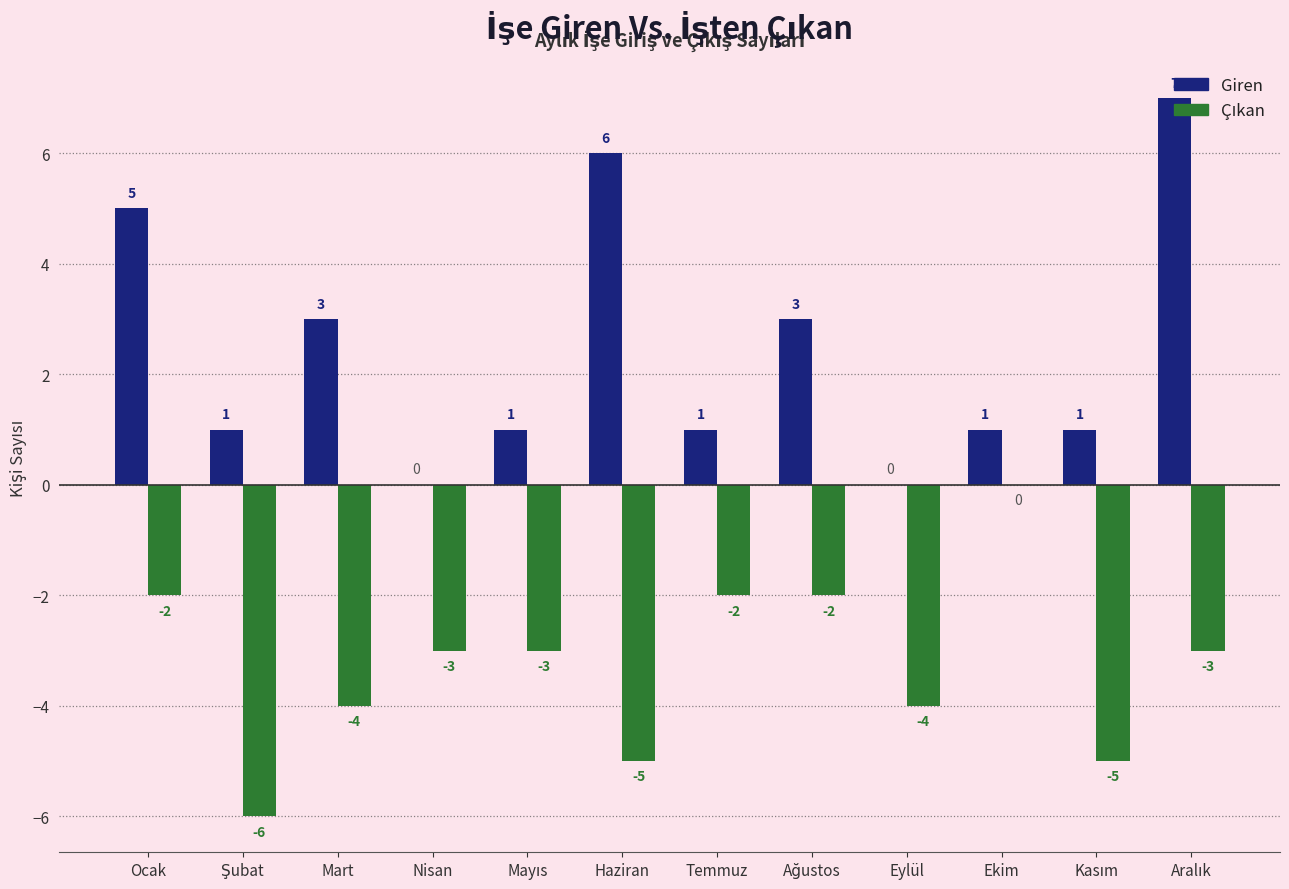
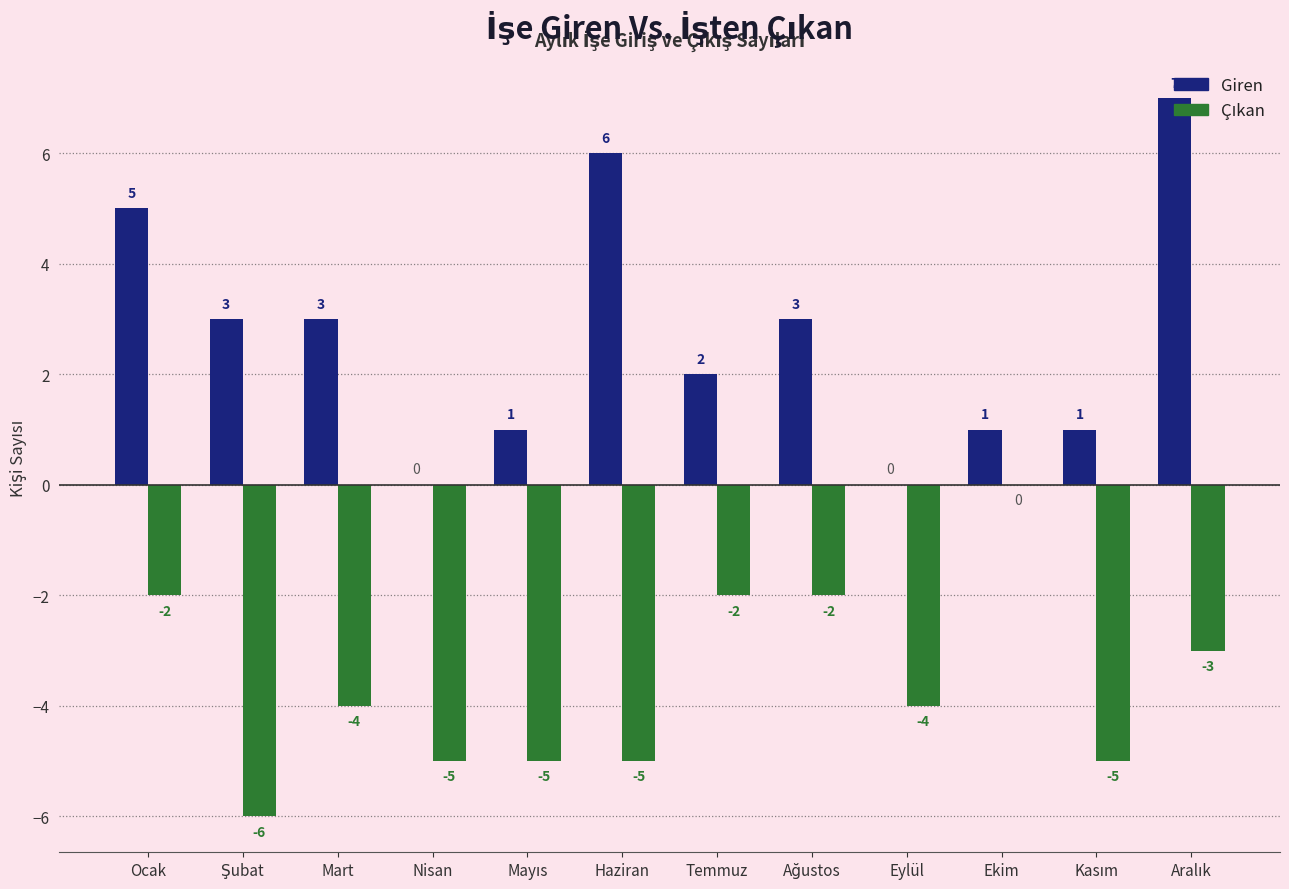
  {
    "Giren": {
      "Ocak": 5,
-     "Şubat": 1,
+     "Şubat": 3,
      "Mart": 3,
      "Nisan": 0,
      "Mayıs": 1,
      "Haziran": 6,
-     "Temmuz": 1,
+     "Temmuz": 2,
      "Ağustos": 3,
      "Eylül": 0,
      "Ekim": 1,
      "Kasım": 1,
      "Aralık": 7
    },
    "Çıkan": {
      "Ocak": -2,
      "Şubat": -6,
      "Mart": -4,
-     "Nisan": -3,
-     "Mayıs": -3,
+     "Nisan": -5,
+     "Mayıs": -5,
      "Haziran": -5,
      "Temmuz": -2,
      "Ağustos": -2,
      "Eylül": -4,
      "Ekim": 0,
      "Kasım": -5,
      "Aralık": -3
    }
  }
